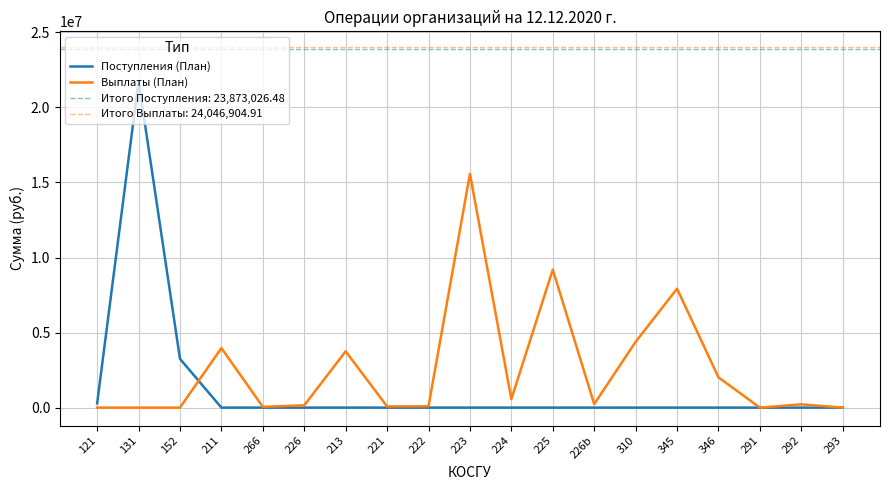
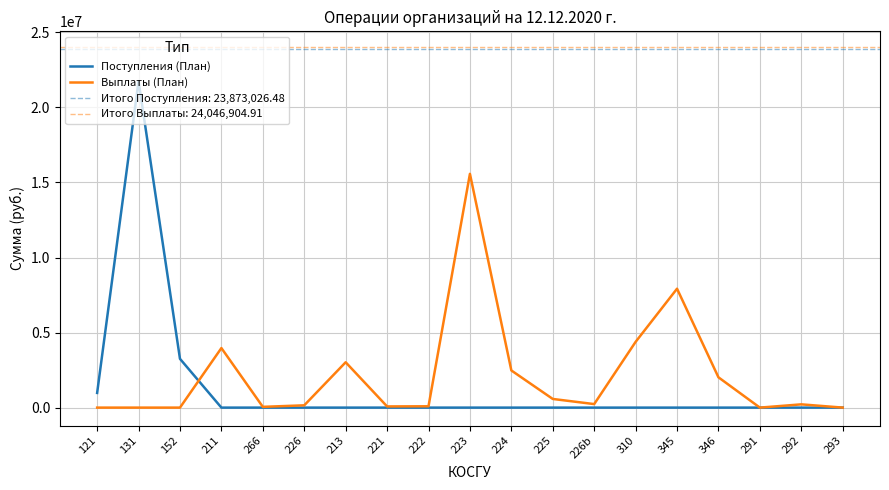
  {
    "Поступления (План)": {
-     "121": 300000,
+     "121": 1000000,
      "152": 3300000,
      "211": 0,
      "213": 0,
      "223": 0,
      "224": 0,
      "225": 0,
      "226b": 0,
      "310": 0,
      "345": 0,
      "346": 0,
      "292": 0
    },
    "Выплаты (План)": {
      "121": 0,
      "131": 0,
      "152": 0,
      "211": 4000000,
-     "213": 3800000,
+     "213": 3000000,
      "223": 15600000,
-     "224": 600000,
-     "225": 9200000,
+     "224": 2500000,
+     "225": 600000,
      "226b": 200000,
      "310": 4400000,
      "345": 7900000,
      "346": 2000000,
      "292": 200000
    }
  }
